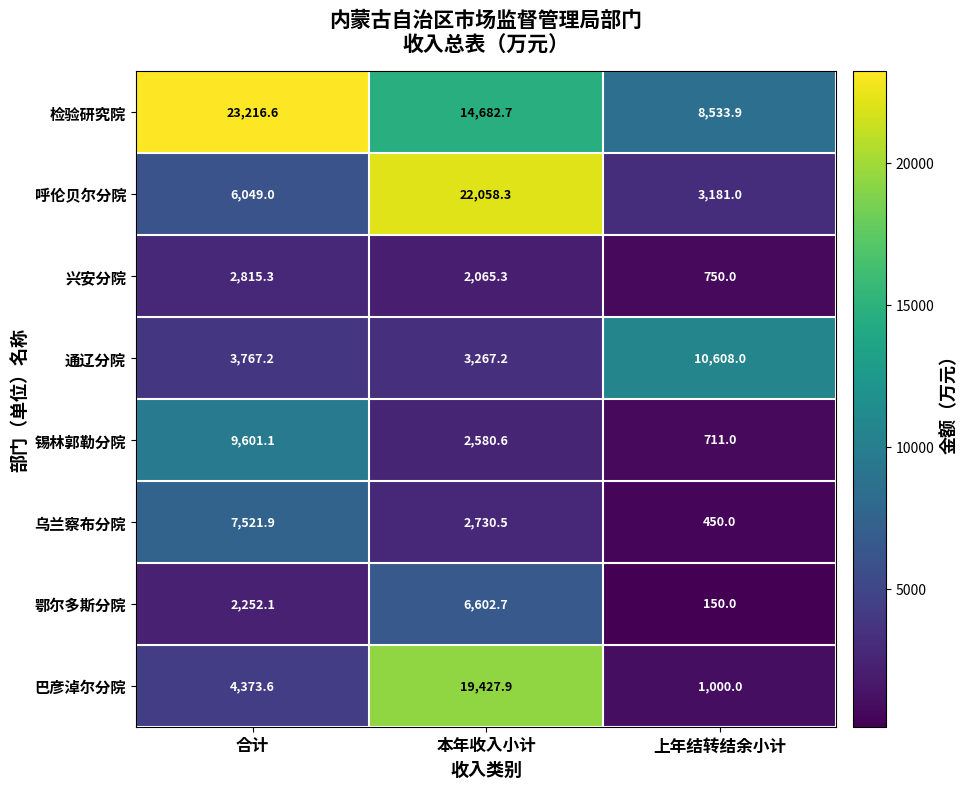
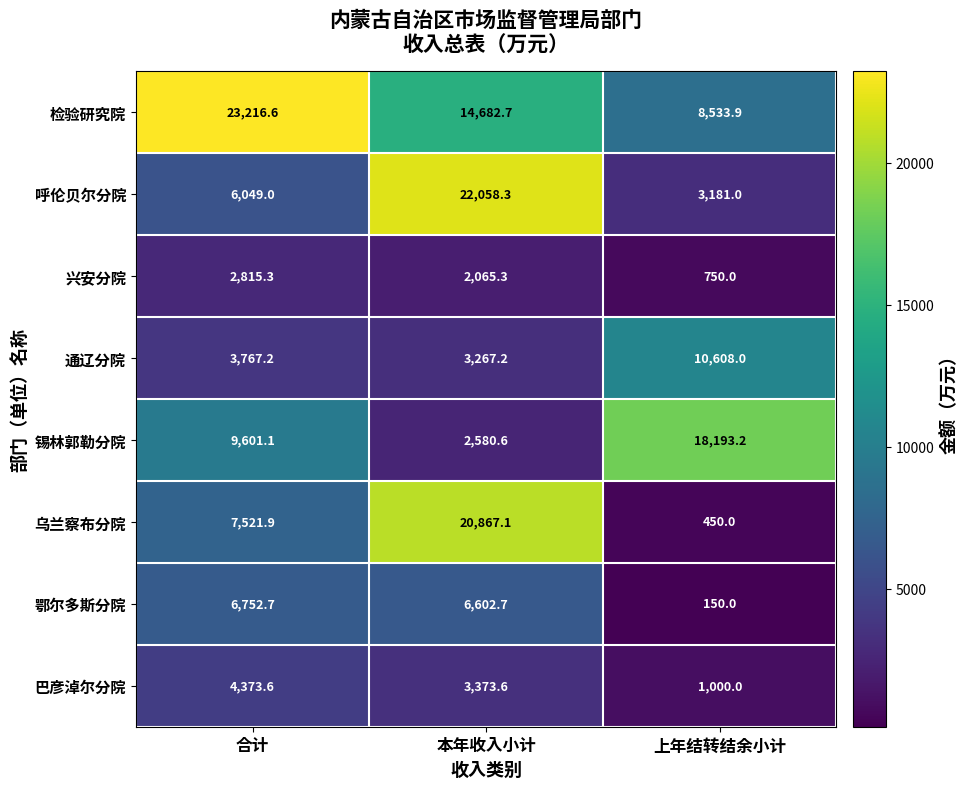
  {
    "检验研究院": {
      "合计": "23,216.6",
      "本年收入小计": "14,682.7",
      "上年结转结余小计": "8,533.9"
    },
    "呼伦贝尔分院": {
      "合计": "6,049.0",
      "本年收入小计": "22,058.3",
      "上年结转结余小计": "3,181.0"
    },
    "兴安分院": {
      "合计": "2,815.3",
      "本年收入小计": "2,065.3",
      "上年结转结余小计": "750.0"
    },
    "通辽分院": {
      "合计": "3,767.2",
      "本年收入小计": "3,267.2",
      "上年结转结余小计": "10,608.0"
    },
    "锡林郭勒分院": {
      "合计": "9,601.1",
      "本年收入小计": "2,580.6",
-     "上年结转结余小计": "711.0"
+     "上年结转结余小计": "18,193.2"
    },
    "乌兰察布分院": {
      "合计": "7,521.9",
-     "本年收入小计": "2,730.5",
+     "本年收入小计": "20,867.1",
      "上年结转结余小计": "450.0"
    },
    "鄂尔多斯分院": {
-     "合计": "2,252.1",
+     "合计": "6,752.7",
      "本年收入小计": "6,602.7",
      "上年结转结余小计": "150.0"
    },
    "巴彦淖尔分院": {
      "合计": "4,373.6",
-     "本年收入小计": "19,427.9",
+     "本年收入小计": "3,373.6",
      "上年结转结余小计": "1,000.0"
    }
  }
